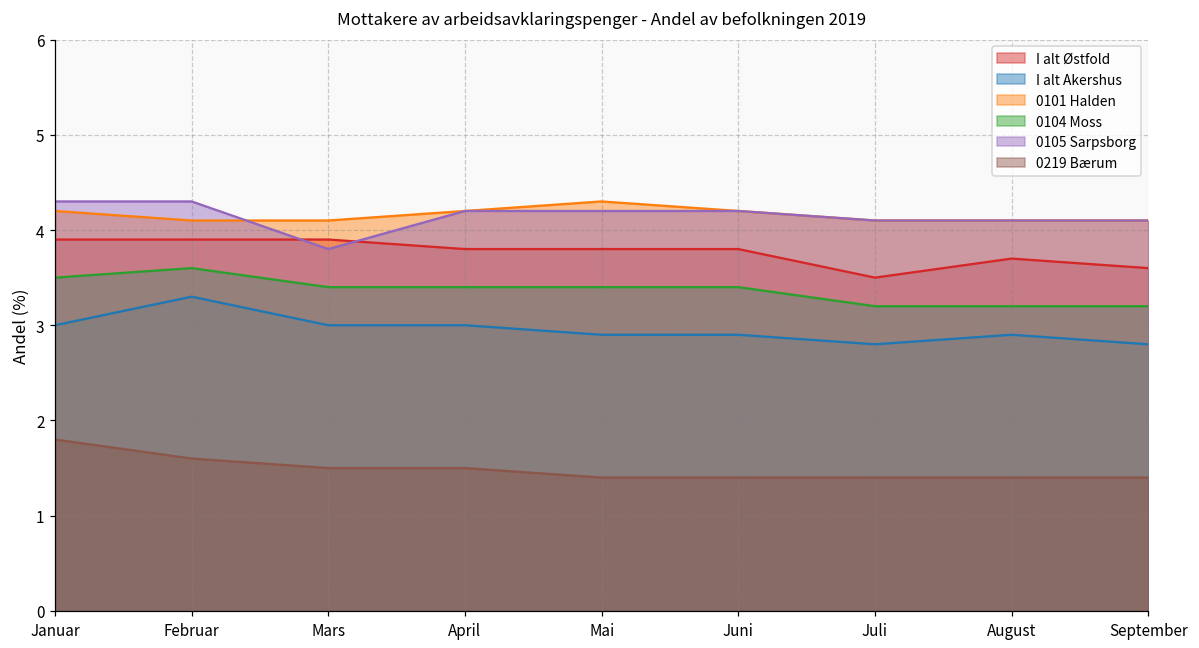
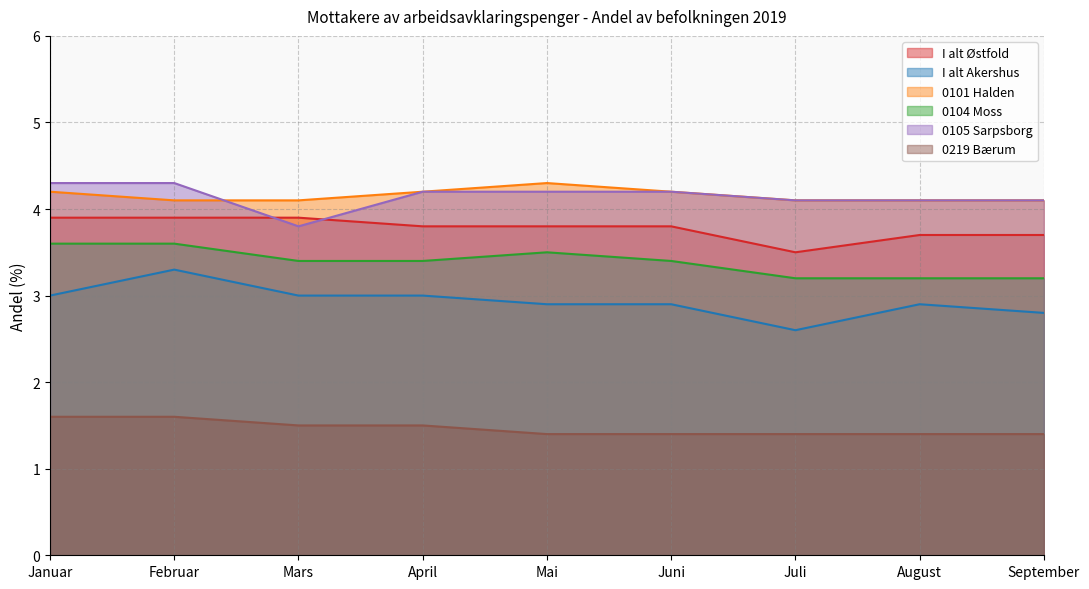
  {
    "I alt Østfold": {
      "Januar": 3.9,
      "Februar": 3.9,
      "Mars": 3.9,
      "April": 3.8,
      "Mai": 3.8,
      "Juni": 3.8,
      "Juli": 3.5,
      "August": 3.7,
-     "September": 3.6
+     "September": 3.7
    },
    "I alt Akershus": {
      "Januar": 3.0,
      "Februar": 3.3,
      "Mars": 3.0,
      "April": 3.0,
      "Mai": 2.9,
      "Juni": 2.9,
-     "Juli": 2.8,
+     "Juli": 2.6,
      "August": 2.9,
      "September": 2.8
    },
    "0101 Halden": {
      "Januar": 4.2,
      "Februar": 4.1,
      "Mars": 4.1,
      "Mai": 4.3
    },
    "0104 Moss": {
-     "Januar": 3.5,
+     "Januar": 3.6,
      "Februar": 3.6,
      "Mars": 3.4,
      "April": 3.4,
-     "Mai": 3.4,
+     "Mai": 3.5,
      "Juni": 3.4,
      "Juli": 3.2,
      "August": 3.2,
      "September": 3.2
    },
    "0105 Sarpsborg": {
      "Januar": 4.3,
      "Februar": 4.3,
      "Mars": 3.8,
      "Mai": 4.2
    },
    "0219 Bærum": {
-     "Januar": 1.8,
+     "Januar": 1.6,
      "Februar": 1.6,
      "Mars": 1.5,
      "April": 1.5,
      "Mai": 1.4,
      "Juni": 1.4,
      "Juli": 1.4,
      "August": 1.4,
      "September": 1.4
    }
  }
